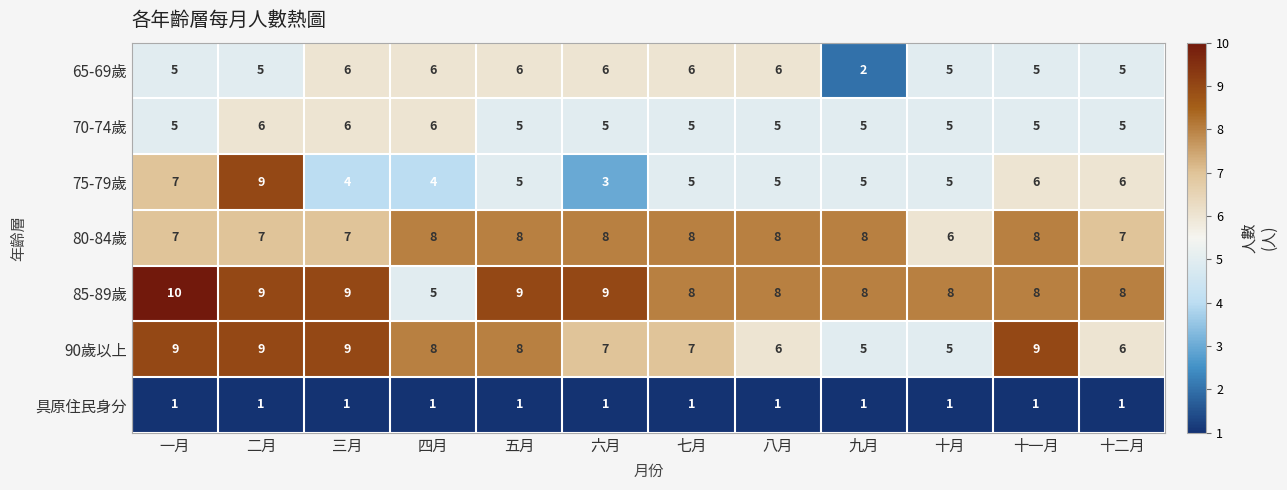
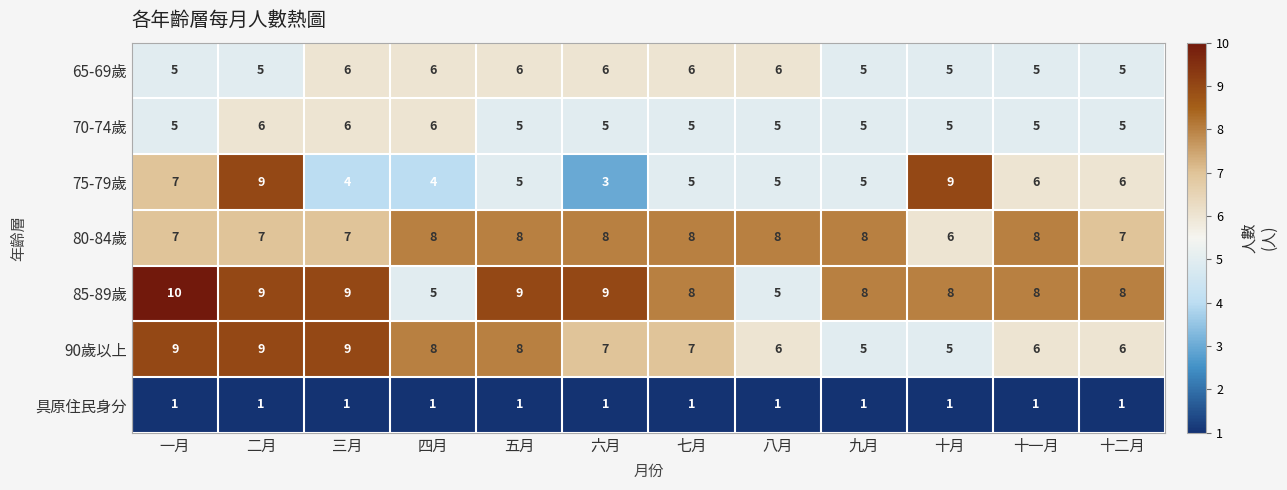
  {
    "65-69歲": {
      "一月": 5,
      "二月": 5,
      "三月": 6,
      "四月": 6,
      "五月": 6,
      "六月": 6,
      "七月": 6,
      "八月": 6,
-     "九月": 2,
+     "九月": 5,
      "十月": 5,
      "十一月": 5,
      "十二月": 5
    },
    "70-74歲": {
      "一月": 5,
      "二月": 6,
      "三月": 6,
      "四月": 6,
      "五月": 5,
      "六月": 5,
      "七月": 5,
      "八月": 5,
      "九月": 5,
      "十月": 5,
      "十一月": 5,
      "十二月": 5
    },
    "75-79歲": {
      "一月": 7,
      "二月": 9,
      "三月": 4,
      "四月": 4,
      "五月": 5,
      "六月": 3,
      "七月": 5,
      "八月": 5,
      "九月": 5,
-     "十月": 5,
+     "十月": 9,
      "十一月": 6,
      "十二月": 6
    },
    "80-84歲": {
      "一月": 7,
      "二月": 7,
      "三月": 7,
      "四月": 8,
      "五月": 8,
      "六月": 8,
      "七月": 8,
      "八月": 8,
      "九月": 8,
      "十月": 6,
      "十一月": 8,
      "十二月": 7
    },
    "85-89歲": {
      "一月": 10,
      "二月": 9,
      "三月": 9,
      "四月": 5,
      "五月": 9,
      "六月": 9,
      "七月": 8,
-     "八月": 8,
+     "八月": 5,
      "九月": 8,
      "十月": 8,
      "十一月": 8,
      "十二月": 8
    },
    "90歲以上": {
      "一月": 9,
      "二月": 9,
      "三月": 9,
      "四月": 8,
      "五月": 8,
      "六月": 7,
      "七月": 7,
      "八月": 6,
      "九月": 5,
      "十月": 5,
-     "十一月": 9,
+     "十一月": 6,
      "十二月": 6
    },
    "具原住民身分": {
      "一月": 1,
      "二月": 1,
      "三月": 1,
      "四月": 1,
      "五月": 1,
      "六月": 1,
      "七月": 1,
      "八月": 1,
      "九月": 1,
      "十月": 1,
      "十一月": 1,
      "十二月": 1
    }
  }
